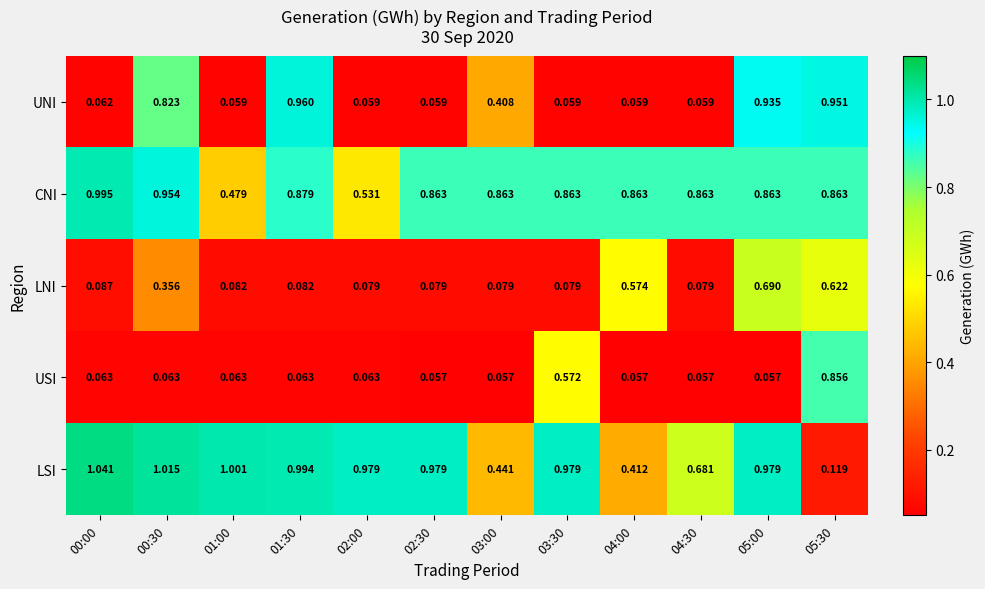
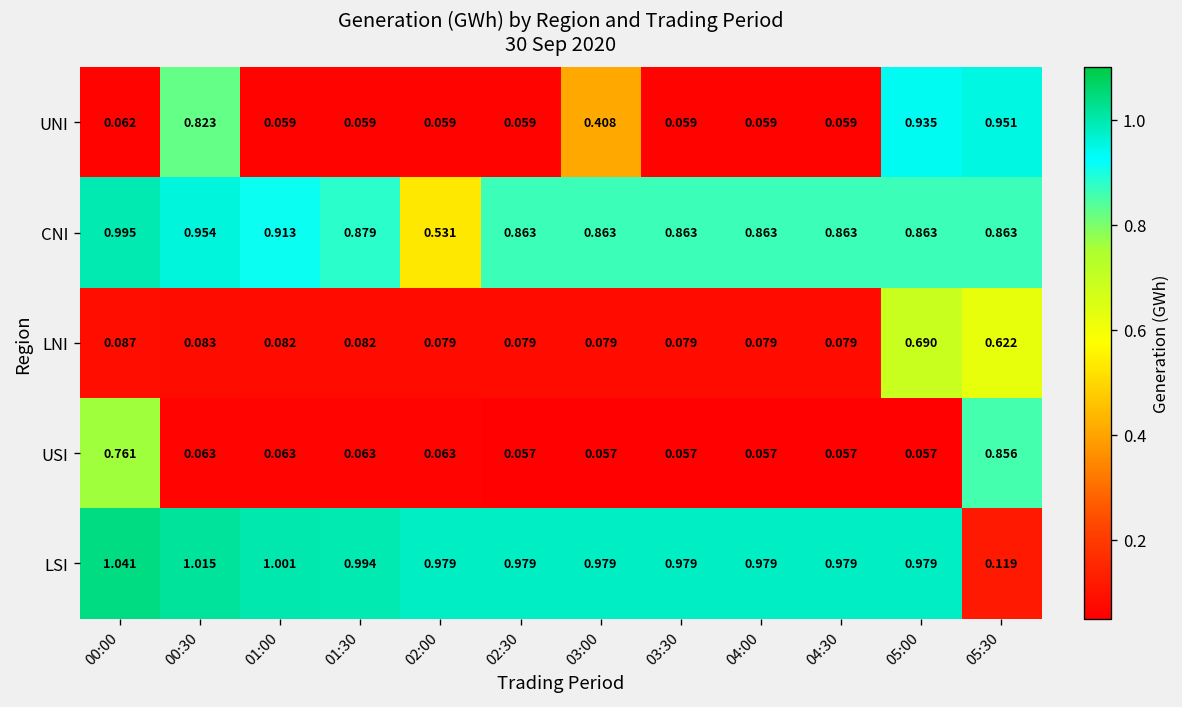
  {
    "UNI": {
      "00:00": 0.062,
      "00:30": 0.823,
      "01:00": 0.059,
-     "01:30": 0.960,
+     "01:30": 0.059,
      "02:00": 0.059,
      "02:30": 0.059,
      "03:00": 0.408,
      "03:30": 0.059,
      "04:00": 0.059,
      "04:30": 0.059,
      "05:00": 0.935,
      "05:30": 0.951
    },
    "CNI": {
      "00:00": 0.995,
      "00:30": 0.954,
-     "01:00": 0.479,
+     "01:00": 0.913,
      "01:30": 0.879,
      "02:00": 0.531,
      "02:30": 0.863,
      "03:00": 0.863,
      "03:30": 0.863,
      "04:00": 0.863,
      "04:30": 0.863,
      "05:00": 0.863,
      "05:30": 0.863
    },
    "LNI": {
      "00:00": 0.087,
-     "00:30": 0.356,
+     "00:30": 0.083,
      "01:00": 0.082,
      "01:30": 0.082,
      "02:00": 0.079,
      "02:30": 0.079,
      "03:00": 0.079,
      "03:30": 0.079,
-     "04:00": 0.574,
+     "04:00": 0.079,
      "04:30": 0.079,
      "05:00": 0.690,
      "05:30": 0.622
    },
    "USI": {
-     "00:00": 0.063,
+     "00:00": 0.761,
      "00:30": 0.063,
      "01:00": 0.063,
      "01:30": 0.063,
      "02:00": 0.063,
      "02:30": 0.057,
      "03:00": 0.057,
-     "03:30": 0.572,
+     "03:30": 0.057,
      "04:00": 0.057,
      "04:30": 0.057,
      "05:00": 0.057,
      "05:30": 0.856
    },
    "LSI": {
      "00:00": 1.041,
      "00:30": 1.015,
      "01:00": 1.001,
      "01:30": 0.994,
      "02:00": 0.979,
      "02:30": 0.979,
-     "03:00": 0.441,
+     "03:00": 0.979,
      "03:30": 0.979,
-     "04:00": 0.412,
-     "04:30": 0.681,
+     "04:00": 0.979,
+     "04:30": 0.979,
      "05:00": 0.979,
      "05:30": 0.119
    }
  }
